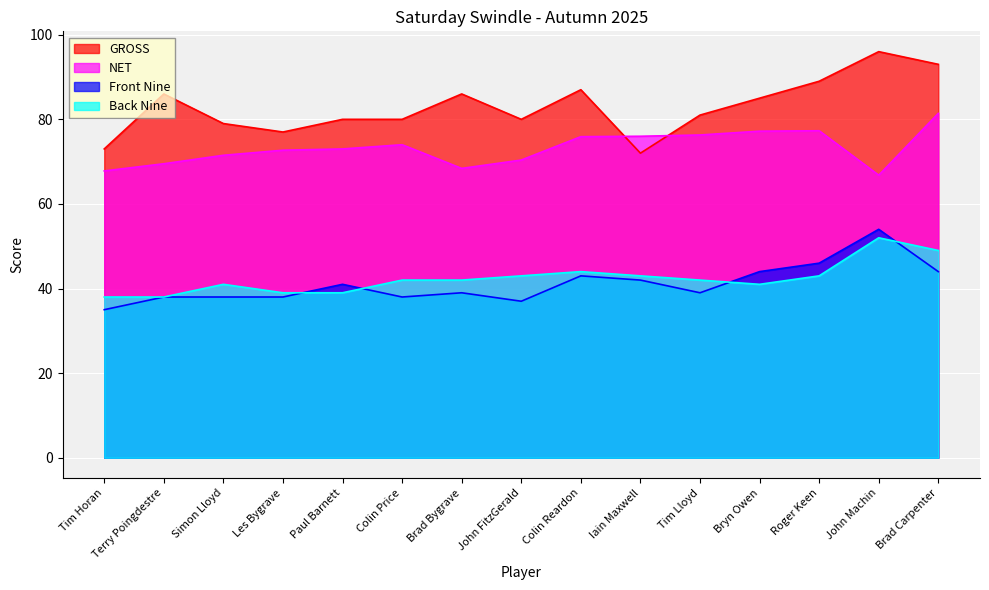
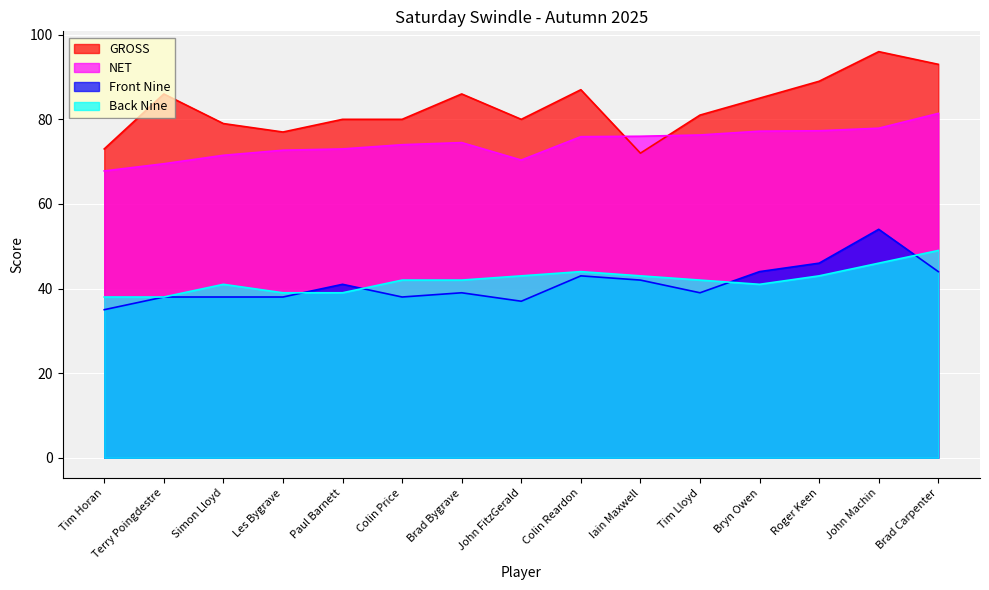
  {
    "GROSS": {
      "Tim Horan": 73,
      "Simon Lloyd": 79,
      "Les Bygrave": 77,
      "Paul Barnett": 80,
      "Colin Price": 80,
      "Brad Bygrave": 86,
      "John FitzGerald": 80,
      "Colin Reardon": 87,
      "Iain Maxwell": 72,
      "Tim Lloyd": 81,
      "Bryn Owen": 85,
      "Roger Keen": 89,
      "John Machin": 96,
      "Brad Carpenter": 93
    },
    "NET": {
      "Tim Horan": 68,
      "Terry Poingdestre": 70,
      "Simon Lloyd": 72,
      "Les Bygrave": 73,
      "Paul Barnett": 73,
      "Colin Price": 74,
-     "Brad Bygrave": 68,
+     "Brad Bygrave": 75,
      "John FitzGerald": 70,
      "Colin Reardon": 76,
      "Iain Maxwell": 76,
      "Tim Lloyd": 76,
      "Bryn Owen": 77,
      "Roger Keen": 77,
-     "John Machin": 67,
+     "John Machin": 78,
      "Brad Carpenter": 81
    },
    "Front Nine": {
      "Tim Horan": 35,
      "Simon Lloyd": 38,
      "Les Bygrave": 38,
      "Paul Barnett": 41,
      "Colin Price": 38,
      "Brad Bygrave": 39,
      "John FitzGerald": 37,
      "Colin Reardon": 43,
      "Iain Maxwell": 42,
      "Tim Lloyd": 39,
      "Bryn Owen": 44,
      "Roger Keen": 46,
      "John Machin": 54,
      "Brad Carpenter": 44
    },
    "Back Nine": {
      "Tim Horan": 38,
      "Simon Lloyd": 41,
      "Les Bygrave": 39,
      "Paul Barnett": 39,
      "Colin Price": 42,
      "Brad Bygrave": 42,
      "John FitzGerald": 43,
      "Colin Reardon": 44,
      "Iain Maxwell": 43,
      "Tim Lloyd": 42,
      "Bryn Owen": 41,
      "Roger Keen": 43,
-     "John Machin": 52,
+     "John Machin": 46,
      "Brad Carpenter": 49
    }
  }
